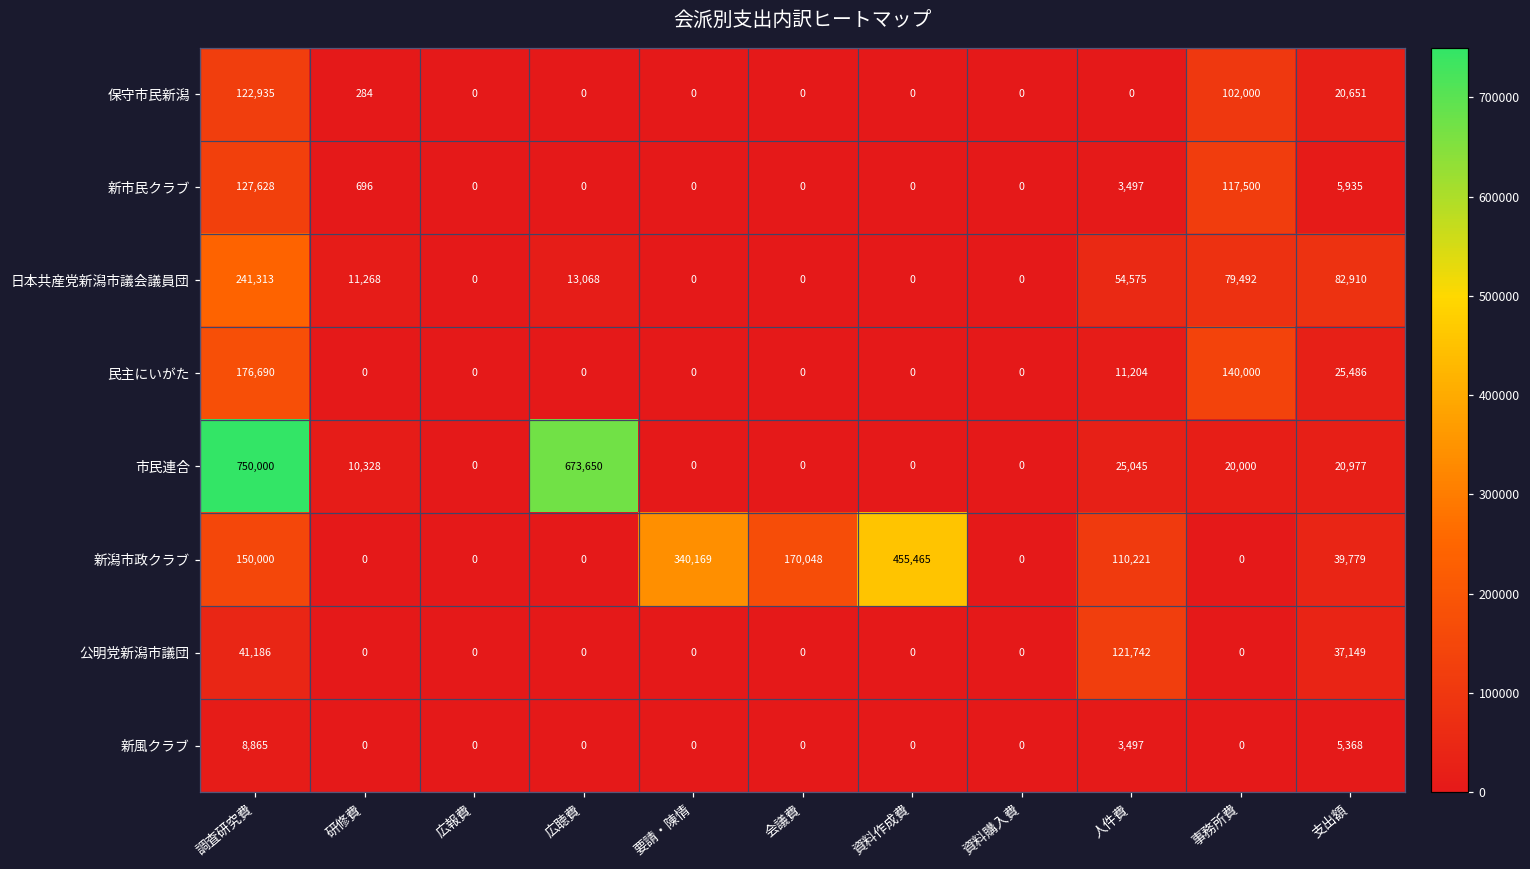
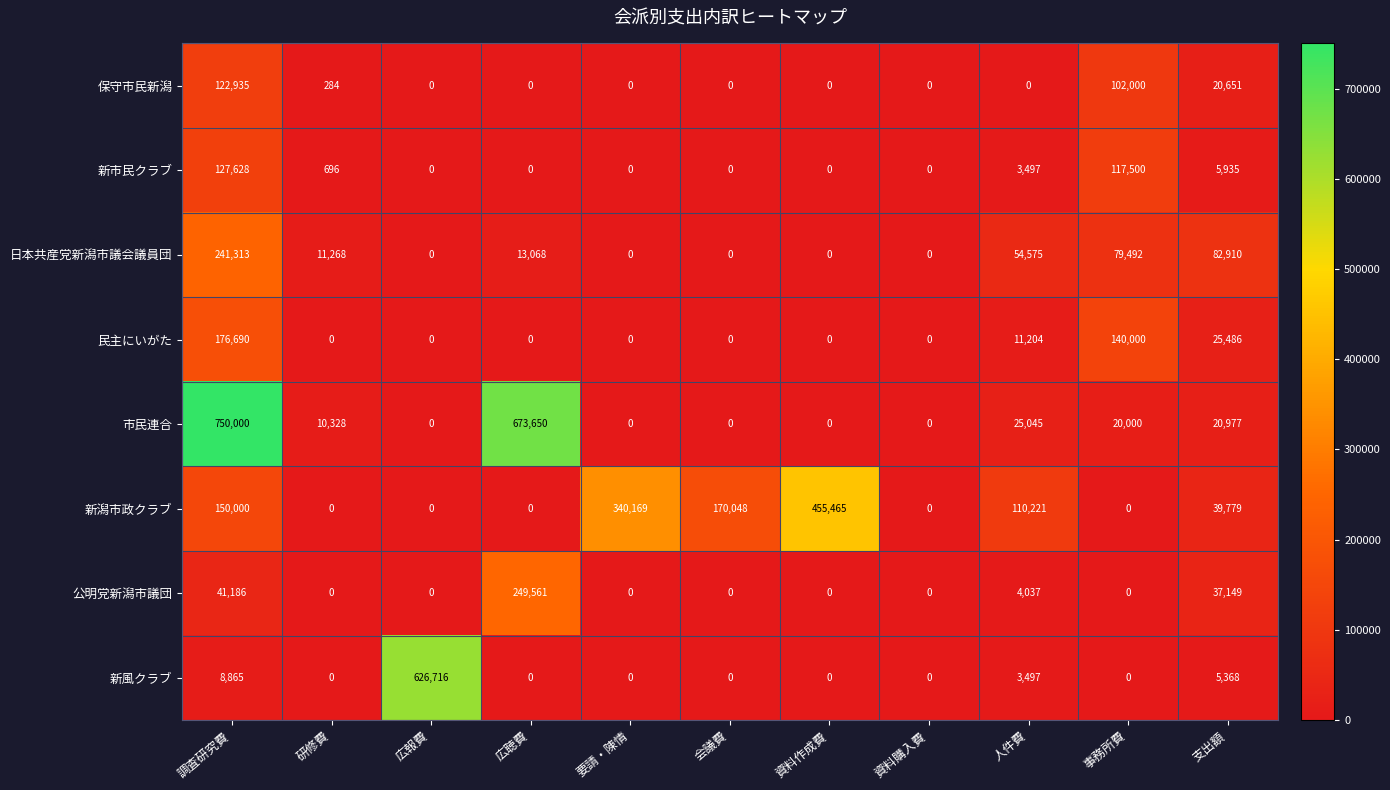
  {
    "保守市民新潟": {
      "調査研究費": "122,935",
      "研修費": "284",
      "広報費": "0",
      "広聴費": "0",
      "要請・陳情": "0",
      "会議費": "0",
      "資料作成費": "0",
      "資料購入費": "0",
      "人件費": "0",
      "事務所費": "102,000",
      "支出額": "20,651"
    },
    "新市民クラブ": {
      "調査研究費": "127,628",
      "研修費": "696",
      "広報費": "0",
      "広聴費": "0",
      "要請・陳情": "0",
      "会議費": "0",
      "資料作成費": "0",
      "資料購入費": "0",
      "人件費": "3,497",
      "事務所費": "117,500",
      "支出額": "5,935"
    },
    "日本共産党新潟市議会議員団": {
      "調査研究費": "241,313",
      "研修費": "11,268",
      "広報費": "0",
      "広聴費": "13,068",
      "要請・陳情": "0",
      "会議費": "0",
      "資料作成費": "0",
      "資料購入費": "0",
      "人件費": "54,575",
      "事務所費": "79,492",
      "支出額": "82,910"
    },
    "民主にいがた": {
      "調査研究費": "176,690",
      "研修費": "0",
      "広報費": "0",
      "広聴費": "0",
      "要請・陳情": "0",
      "会議費": "0",
      "資料作成費": "0",
      "資料購入費": "0",
      "人件費": "11,204",
      "事務所費": "140,000",
      "支出額": "25,486"
    },
    "市民連合": {
      "調査研究費": "750,000",
      "研修費": "10,328",
      "広報費": "0",
      "広聴費": "673,650",
      "要請・陳情": "0",
      "会議費": "0",
      "資料作成費": "0",
      "資料購入費": "0",
      "人件費": "25,045",
      "事務所費": "20,000",
      "支出額": "20,977"
    },
    "新潟市政クラブ": {
      "調査研究費": "150,000",
      "研修費": "0",
      "広報費": "0",
      "広聴費": "0",
      "要請・陳情": "340,169",
      "会議費": "170,048",
      "資料作成費": "455,465",
      "資料購入費": "0",
      "人件費": "110,221",
      "事務所費": "0",
      "支出額": "39,779"
    },
    "公明党新潟市議団": {
      "調査研究費": "41,186",
      "研修費": "0",
      "広報費": "0",
-     "広聴費": "0",
+     "広聴費": "249,561",
      "要請・陳情": "0",
      "会議費": "0",
      "資料作成費": "0",
      "資料購入費": "0",
-     "人件費": "121,742",
+     "人件費": "4,037",
      "事務所費": "0",
      "支出額": "37,149"
    },
    "新風クラブ": {
      "調査研究費": "8,865",
      "研修費": "0",
-     "広報費": "0",
+     "広報費": "626,716",
      "広聴費": "0",
      "要請・陳情": "0",
      "会議費": "0",
      "資料作成費": "0",
      "資料購入費": "0",
      "人件費": "3,497",
      "事務所費": "0",
      "支出額": "5,368"
    }
  }
